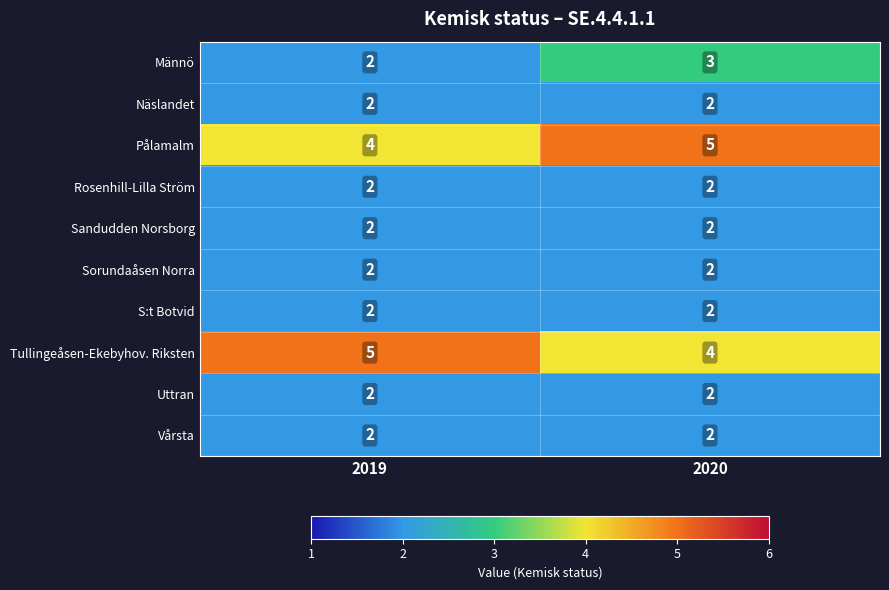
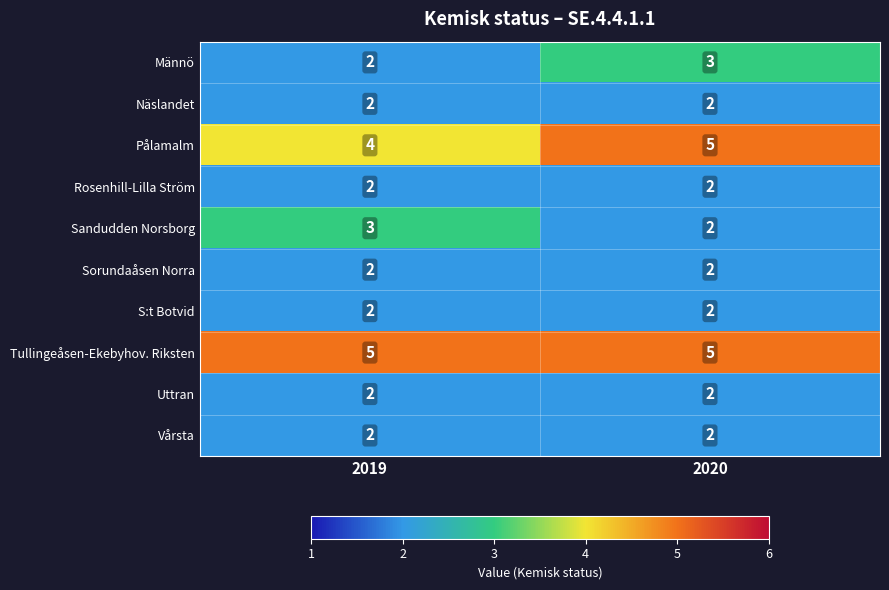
  {
    "Sandudden Norsborg": {
-     "2019": 2
+     "2019": 3
    },
    "Tullingeåsen-Ekebyhov. Riksten": {
-     "2020": 4
+     "2020": 5
    }
  }
